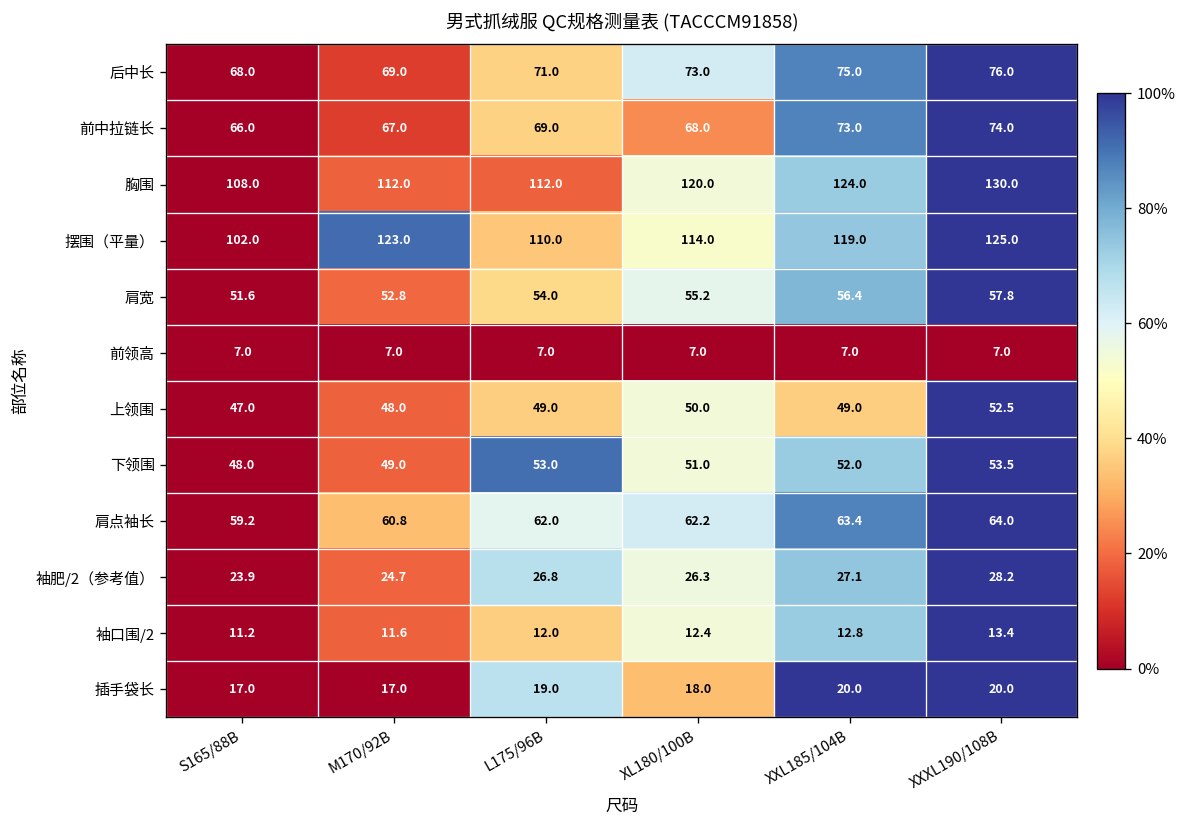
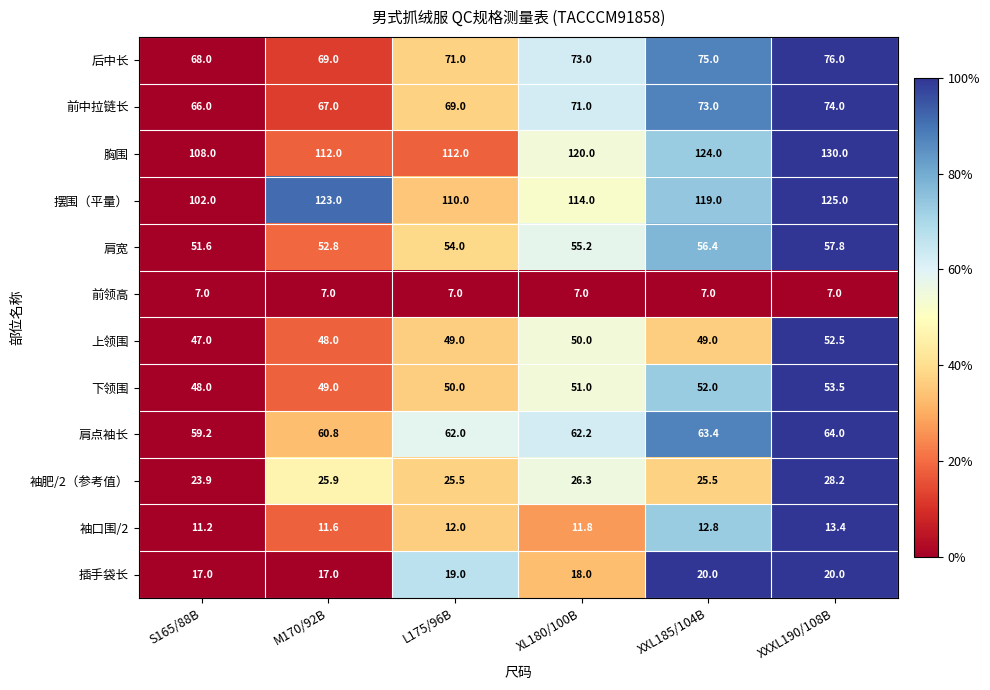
  {
    "后中长": {
      "S165/88B": 68.0,
      "M170/92B": 69.0,
      "L175/96B": 71.0,
      "XL180/100B": 73.0,
      "XXL185/104B": 75.0,
      "XXXL190/108B": 76.0
    },
    "前中拉链长": {
      "S165/88B": 66.0,
      "M170/92B": 67.0,
      "L175/96B": 69.0,
-     "XL180/100B": 68.0,
+     "XL180/100B": 71.0,
      "XXL185/104B": 73.0,
      "XXXL190/108B": 74.0
    },
    "胸围": {
      "S165/88B": 108.0,
      "M170/92B": 112.0,
      "L175/96B": 112.0,
      "XL180/100B": 120.0,
      "XXL185/104B": 124.0,
      "XXXL190/108B": 130.0
    },
    "摆围（平量）": {
      "S165/88B": 102.0,
      "M170/92B": 123.0,
      "L175/96B": 110.0,
      "XL180/100B": 114.0,
      "XXL185/104B": 119.0,
      "XXXL190/108B": 125.0
    },
    "肩宽": {
      "S165/88B": 51.6,
      "M170/92B": 52.8,
      "L175/96B": 54.0,
      "XL180/100B": 55.2,
      "XXL185/104B": 56.4,
      "XXXL190/108B": 57.8
    },
    "前领高": {
      "S165/88B": 7.0,
      "M170/92B": 7.0,
      "L175/96B": 7.0,
      "XL180/100B": 7.0,
      "XXL185/104B": 7.0,
      "XXXL190/108B": 7.0
    },
    "上领围": {
      "S165/88B": 47.0,
      "M170/92B": 48.0,
      "L175/96B": 49.0,
      "XL180/100B": 50.0,
      "XXL185/104B": 49.0,
      "XXXL190/108B": 52.5
    },
    "下领围": {
      "S165/88B": 48.0,
      "M170/92B": 49.0,
-     "L175/96B": 53.0,
+     "L175/96B": 50.0,
      "XL180/100B": 51.0,
      "XXL185/104B": 52.0,
      "XXXL190/108B": 53.5
    },
    "肩点袖长": {
      "S165/88B": 59.2,
      "M170/92B": 60.8,
      "L175/96B": 62.0,
      "XL180/100B": 62.2,
      "XXL185/104B": 63.4,
      "XXXL190/108B": 64.0
    },
    "袖肥/2（参考值）": {
      "S165/88B": 23.9,
-     "M170/92B": 24.7,
-     "L175/96B": 26.8,
+     "M170/92B": 25.9,
+     "L175/96B": 25.5,
      "XL180/100B": 26.3,
-     "XXL185/104B": 27.1,
+     "XXL185/104B": 25.5,
      "XXXL190/108B": 28.2
    },
    "袖口围/2": {
      "S165/88B": 11.2,
      "M170/92B": 11.6,
      "L175/96B": 12.0,
-     "XL180/100B": 12.4,
+     "XL180/100B": 11.8,
      "XXL185/104B": 12.8,
      "XXXL190/108B": 13.4
    },
    "插手袋长": {
      "S165/88B": 17.0,
      "M170/92B": 17.0,
      "L175/96B": 19.0,
      "XL180/100B": 18.0,
      "XXL185/104B": 20.0,
      "XXXL190/108B": 20.0
    }
  }
